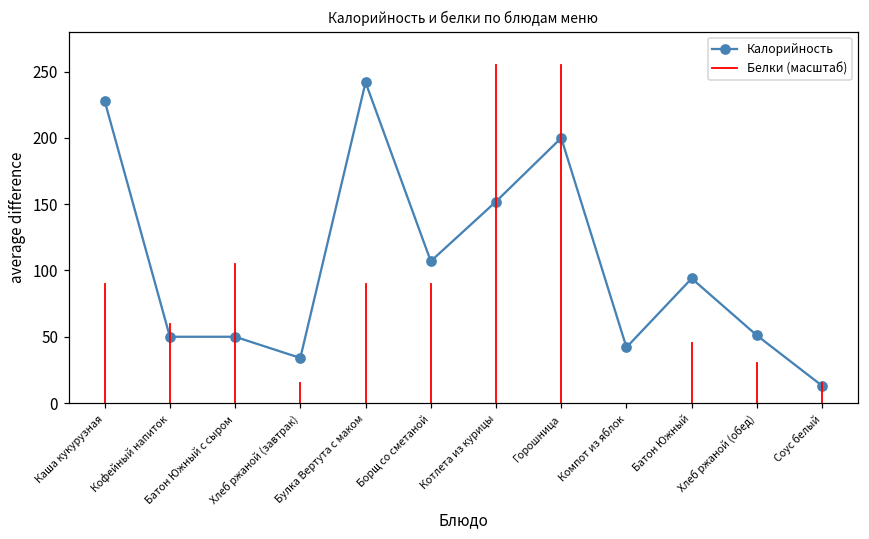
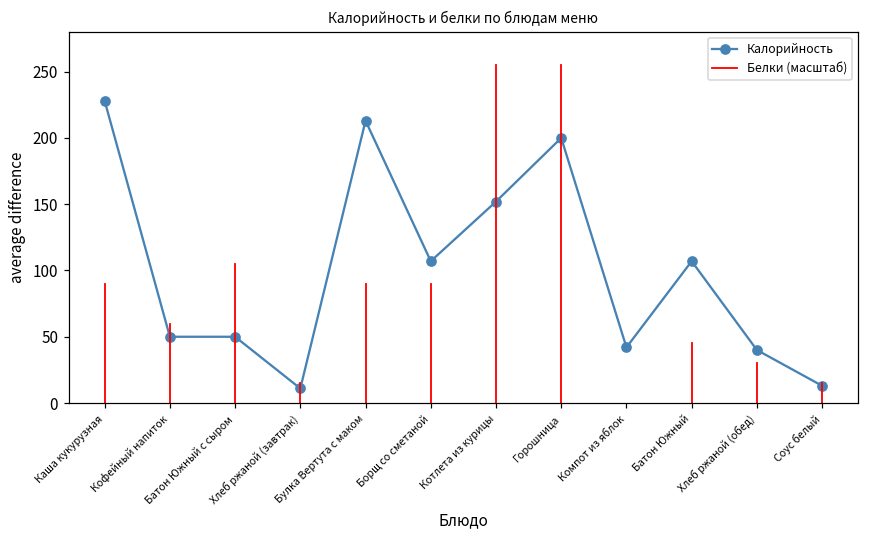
  {
    "Калорийность": {
      "Каша кукурузная": 228,
      "Кофейный напиток": 50,
      "Батон Южный с сыром": 50,
-     "Хлеб ржаной (завтрак)": 34,
-     "Булка Вертута с маком": 242,
+     "Хлеб ржаной (завтрак)": 11,
+     "Булка Вертута с маком": 213,
      "Борщ со сметаной": 107,
      "Котлета из курицы": 152,
      "Горошница": 200,
      "Компот из яблок": 42,
-     "Батон Южный": 94,
-     "Хлеб ржаной (обед)": 51
+     "Батон Южный": 107,
+     "Хлеб ржаной (обед)": 40
    }
  }
